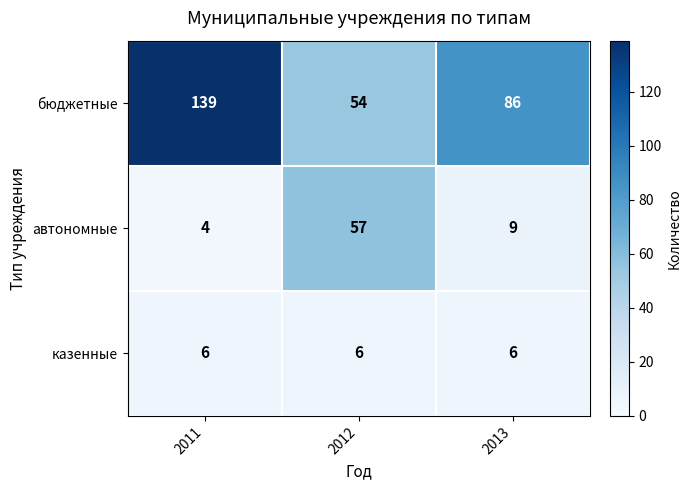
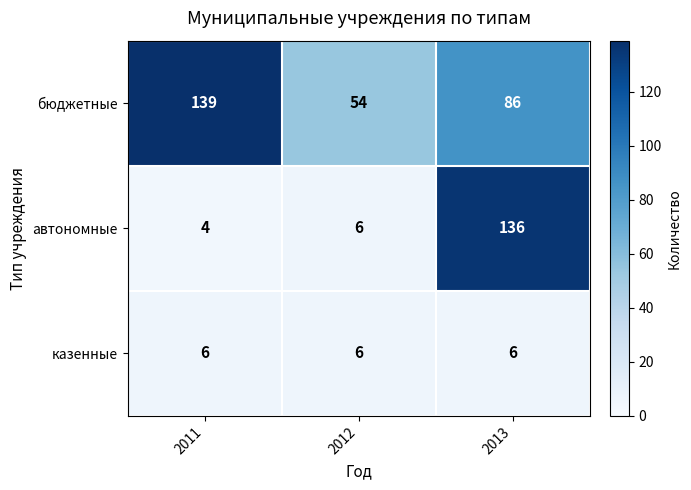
  {
    "бюджетные": {
      "2011": 139,
      "2012": 54,
      "2013": 86
    },
    "автономные": {
      "2011": 4,
-     "2012": 57,
-     "2013": 9
+     "2012": 6,
+     "2013": 136
    },
    "казенные": {
      "2011": 6,
      "2012": 6,
      "2013": 6
    }
  }
